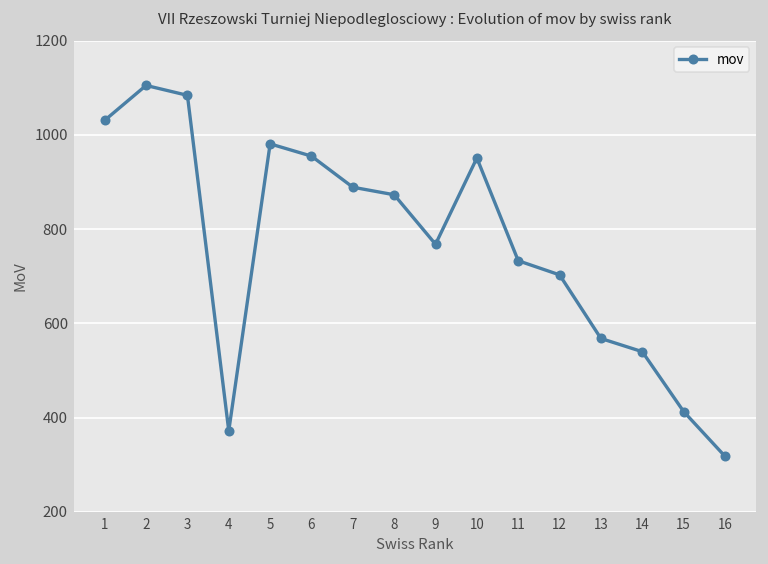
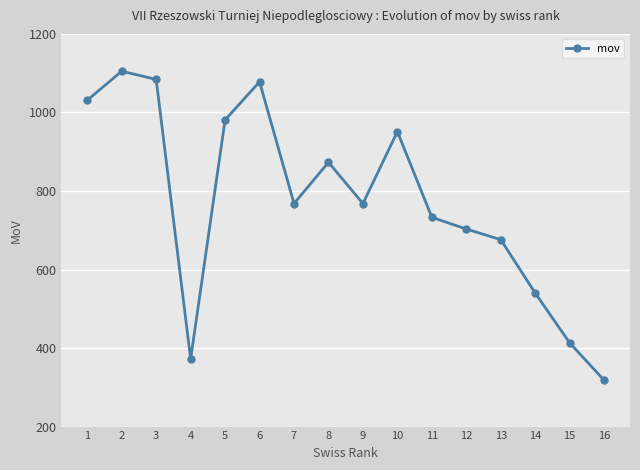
  {
    "1": 1030,
    "2": 1110,
    "3": 1080,
    "4": 370,
    "5": 980,
-   "6": 960,
-   "7": 890,
+   "6": 1080,
+   "7": 770,
    "8": 870,
    "9": 770,
    "10": 950,
    "11": 730,
    "12": 700,
-   "13": 570,
+   "13": 680,
    "14": 540,
    "15": 410,
    "16": 320
  }
